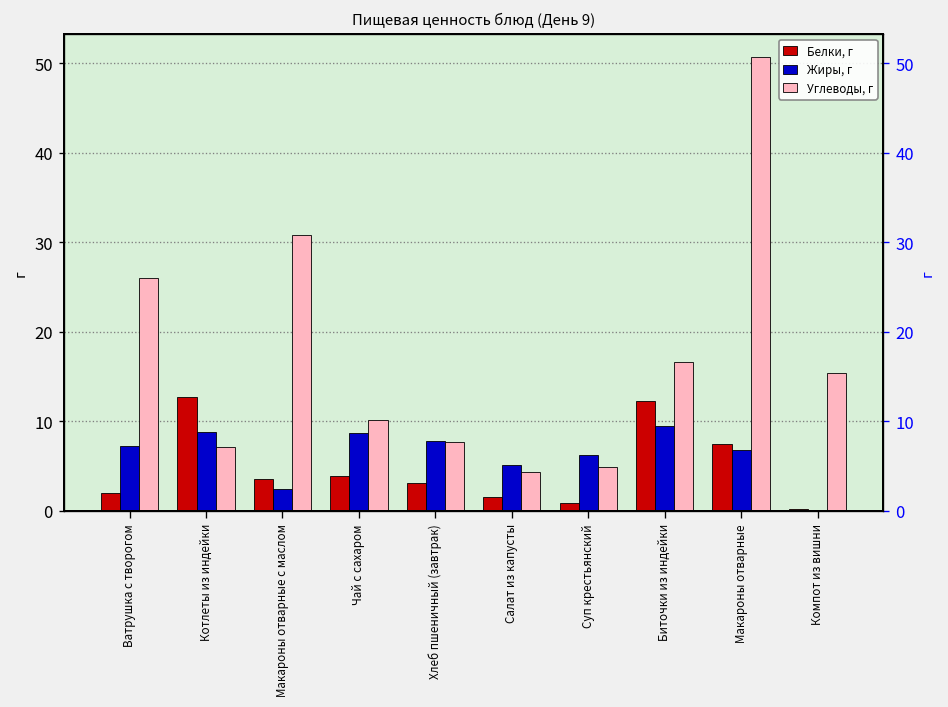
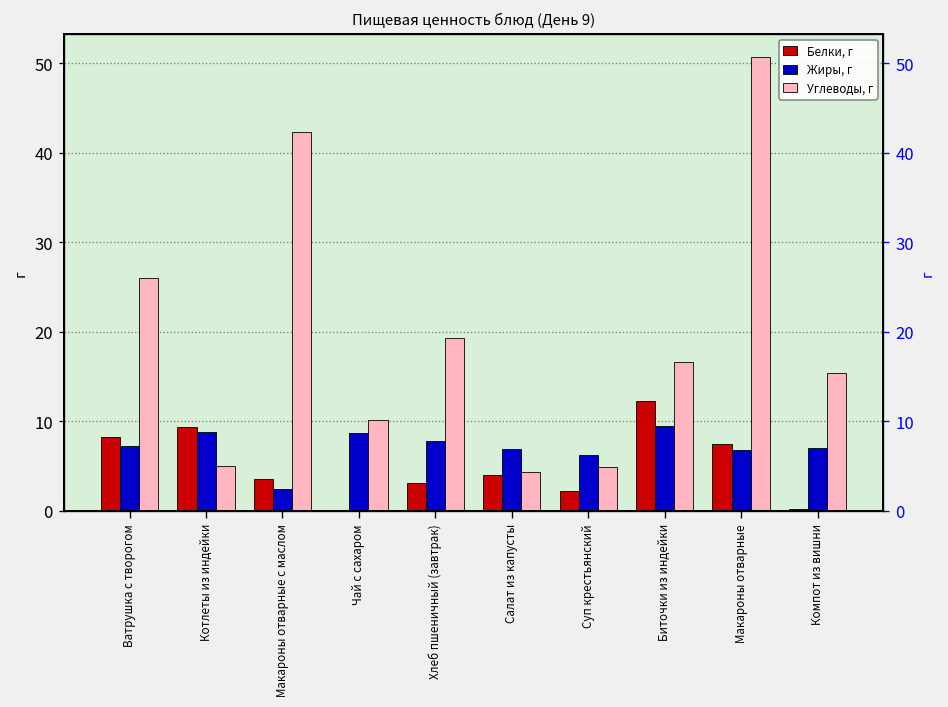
  {
    "Белки, г": {
-     "Ватрушка с творогом": 2,
-     "Котлеты из индейки": 13,
+     "Ватрушка с творогом": 8,
+     "Котлеты из индейки": 9,
      "Макароны отварные с маслом": 4,
-     "Чай с сахаром": 4,
+     "Чай с сахаром": 0,
      "Хлеб пшеничный (завтрак)": 3,
-     "Салат из капусты": 2,
-     "Суп крестьянский": 1,
+     "Салат из капусты": 4,
+     "Суп крестьянский": 2,
      "Биточки из индейки": 12,
      "Макароны отварные": 7
    },
    "Жиры, г": {
      "Ватрушка с творогом": 7,
      "Котлеты из индейки": 9,
      "Макароны отварные с маслом": 2,
      "Чай с сахаром": 9,
      "Хлеб пшеничный (завтрак)": 8,
-     "Салат из капусты": 5,
+     "Салат из капусты": 7,
      "Суп крестьянский": 6,
      "Биточки из индейки": 9,
      "Макароны отварные": 7,
-     "Компот из вишни": 0
+     "Компот из вишни": 7
    },
    "Углеводы, г": {
      "Ватрушка с творогом": 26,
-     "Котлеты из индейки": 7,
-     "Макароны отварные с маслом": 31,
+     "Котлеты из индейки": 5,
+     "Макароны отварные с маслом": 42,
      "Чай с сахаром": 10,
-     "Хлеб пшеничный (завтрак)": 8,
+     "Хлеб пшеничный (завтрак)": 19,
      "Салат из капусты": 4,
      "Суп крестьянский": 5,
      "Биточки из индейки": 17,
      "Макароны отварные": 51,
      "Компот из вишни": 15
    }
  }
